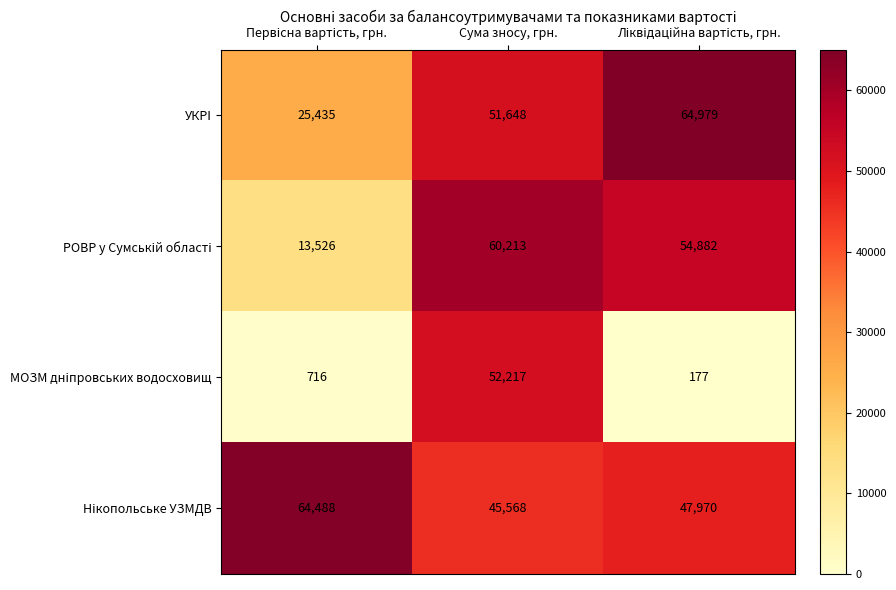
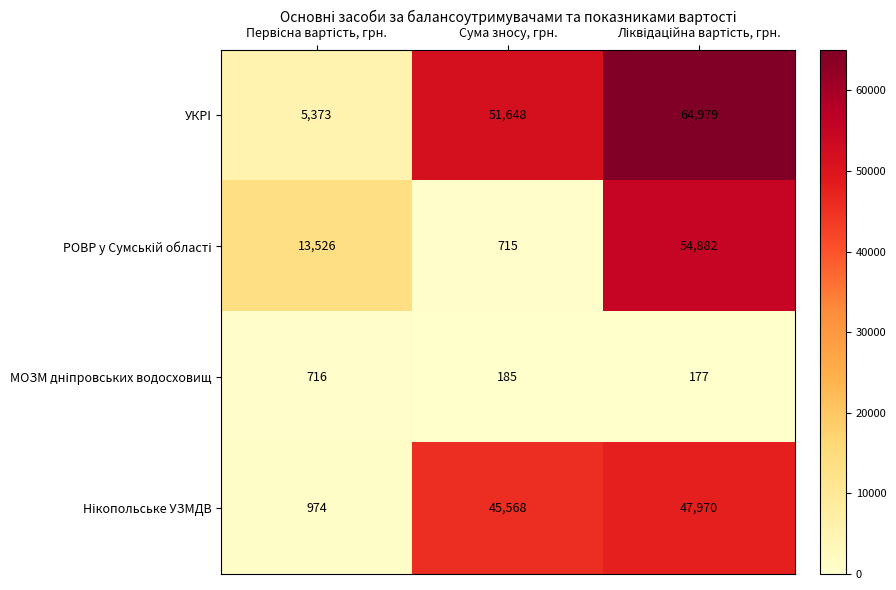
  {
    "УКРІ": {
-     "Первісна вартість, грн.": "25,435",
+     "Первісна вартість, грн.": "5,373",
      "Сума зносу, грн.": "51,648",
      "Ліквідаційна вартість, грн.": "64,979"
    },
    "РОВР у Сумській області": {
      "Первісна вартість, грн.": "13,526",
-     "Сума зносу, грн.": "60,213",
+     "Сума зносу, грн.": "715",
      "Ліквідаційна вартість, грн.": "54,882"
    },
    "МОЗМ дніпровських водосховищ": {
      "Первісна вартість, грн.": "716",
-     "Сума зносу, грн.": "52,217",
+     "Сума зносу, грн.": "185",
      "Ліквідаційна вартість, грн.": "177"
    },
    "Нікопольське УЗМДВ": {
-     "Первісна вартість, грн.": "64,488",
+     "Первісна вартість, грн.": "974",
      "Сума зносу, грн.": "45,568",
      "Ліквідаційна вартість, грн.": "47,970"
    }
  }
